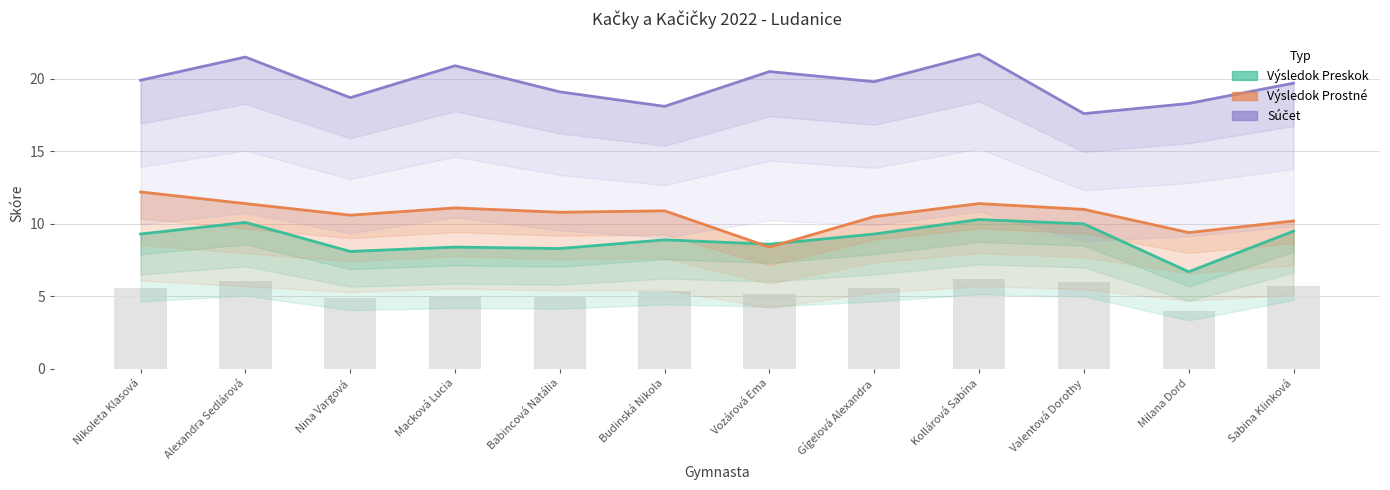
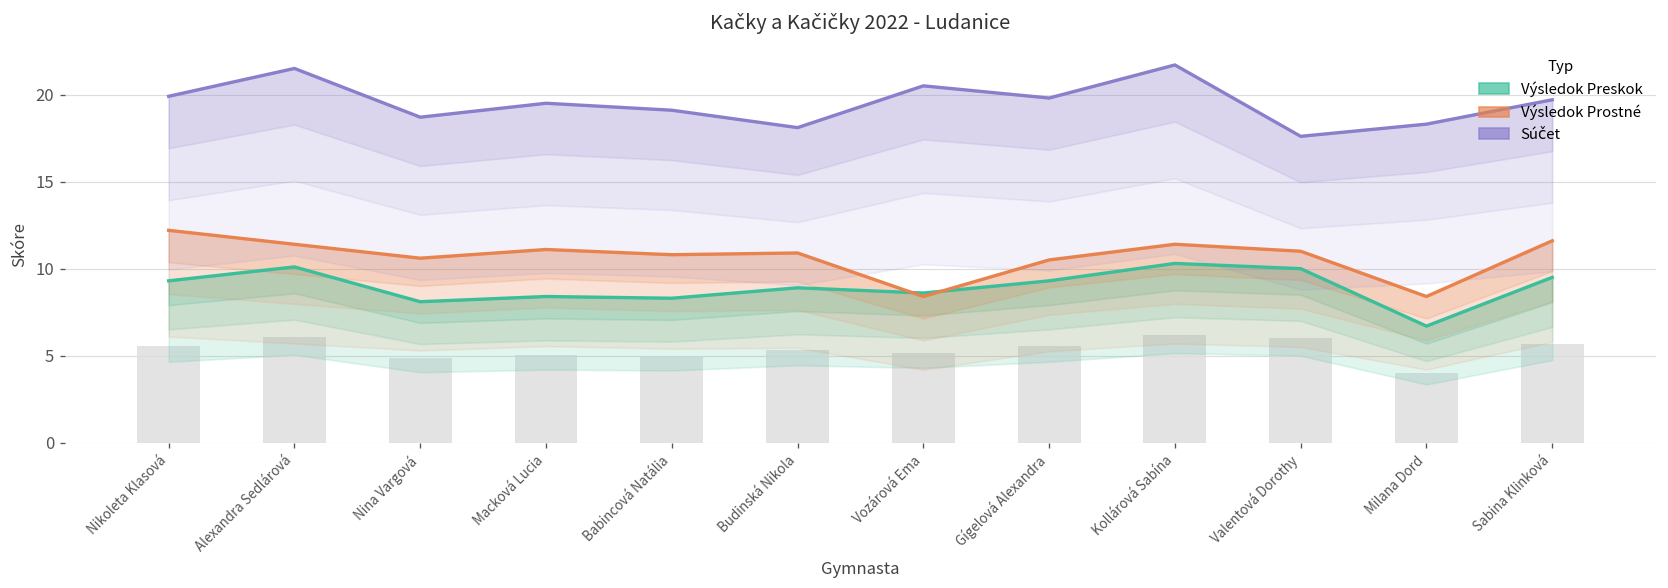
  {
    "Výsledok Preskok": {
      "Nikoleta Klasová": 9.3,
      "Alexandra Sedlárová": 10.1,
      "Nina Vargová": 8.1,
      "Macková Lucia": 8.4,
      "Babincová Natália": 8.3,
      "Budinská Nikola": 8.9,
      "Vozárová Ema": 8.6,
      "Gígelová Alexandra": 9.3,
      "Kollárová Sabína": 10.3,
      "Valentová Dorothy": 10.0,
      "Milana Dord": 6.7,
      "Sabina Klinková": 9.5
    },
    "Výsledok Prostné": {
      "Nikoleta Klasová": 12.2,
      "Alexandra Sedlárová": 11.4,
      "Nina Vargová": 10.6,
      "Macková Lucia": 11.1,
      "Babincová Natália": 10.8,
      "Budinská Nikola": 10.9,
      "Vozárová Ema": 8.4,
      "Gígelová Alexandra": 10.5,
      "Kollárová Sabína": 11.4,
      "Valentová Dorothy": 11.0,
-     "Milana Dord": 9.4,
-     "Sabina Klinková": 10.2
+     "Milana Dord": 8.4,
+     "Sabina Klinková": 11.6
    },
    "Súčet": {
      "Nikoleta Klasová": 19.9,
      "Alexandra Sedlárová": 21.5,
      "Nina Vargová": 18.7,
-     "Macková Lucia": 20.9,
+     "Macková Lucia": 19.5,
      "Babincová Natália": 19.1,
      "Budinská Nikola": 18.1,
      "Vozárová Ema": 20.5,
      "Gígelová Alexandra": 19.8,
      "Kollárová Sabína": 21.7,
      "Valentová Dorothy": 17.6,
      "Milana Dord": 18.3,
      "Sabina Klinková": 19.7
    }
  }
